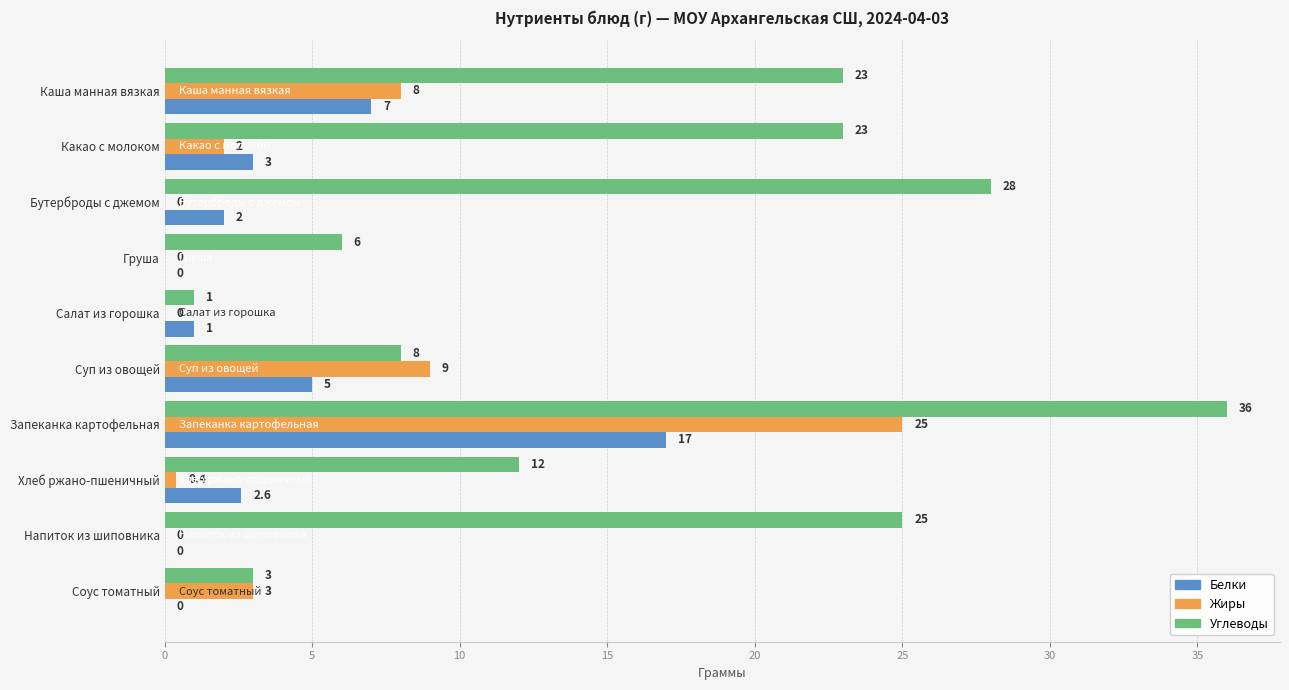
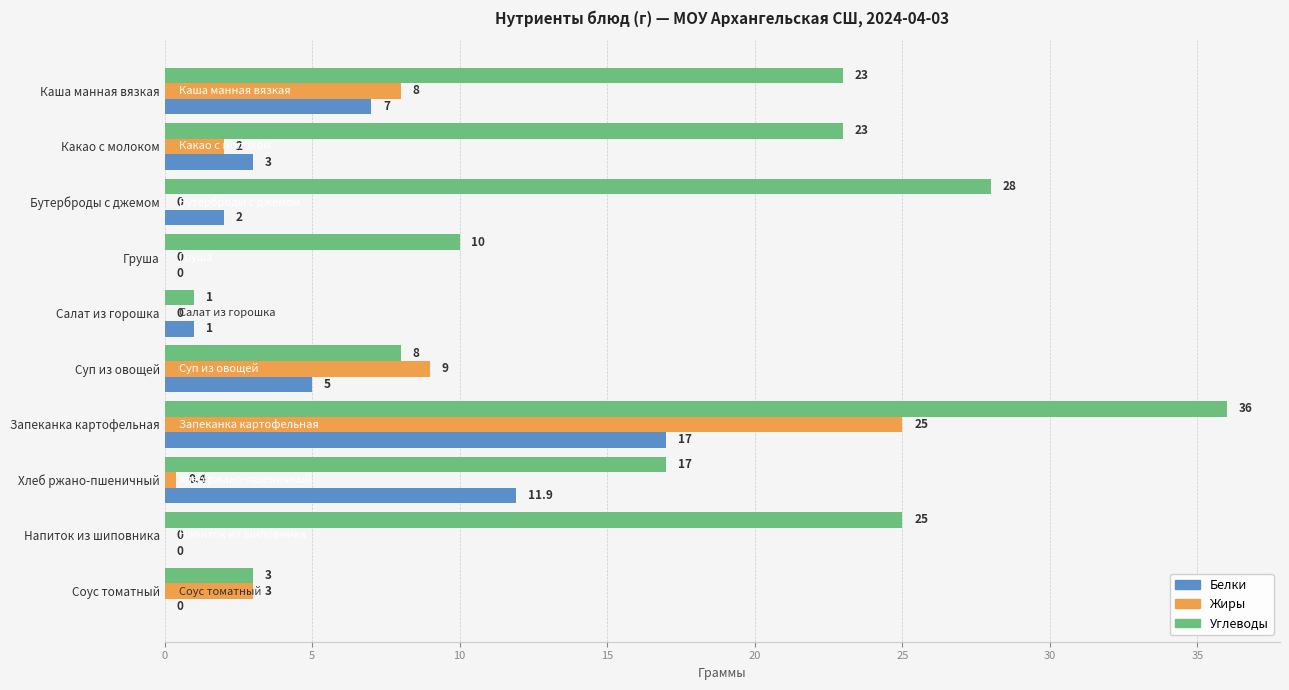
  {
    "Белки": {
      "Каша манная вязкая": 7,
      "Какао с молоком": 3,
      "Бутерброды с джемом": 2,
      "Груша": 0,
      "Салат из горошка": 1,
      "Суп из овощей": 5,
      "Запеканка картофельная": 17,
-     "Хлеб ржано-пшеничный": 2.6,
+     "Хлеб ржано-пшеничный": 11.9,
      "Напиток из шиповника": 0,
      "Соус томатный": 0
    },
    "Жиры": {
      "Каша манная вязкая": 8,
      "Бутерброды с джемом": 0,
      "Груша": 0,
      "Суп из овощей": 9,
      "Запеканка картофельная": 25,
      "Хлеб ржано-пшеничный": 0.4,
      "Напиток из шиповника": 0,
      "Соус томатный": 3
    },
    "Углеводы": {
      "Каша манная вязкая": 23,
      "Какао с молоком": 23,
      "Бутерброды с джемом": 28,
-     "Груша": 6,
+     "Груша": 10,
      "Салат из горошка": 1,
      "Суп из овощей": 8,
      "Запеканка картофельная": 36,
-     "Хлеб ржано-пшеничный": 12,
+     "Хлеб ржано-пшеничный": 17,
      "Напиток из шиповника": 25,
      "Соус томатный": 3
    }
  }
